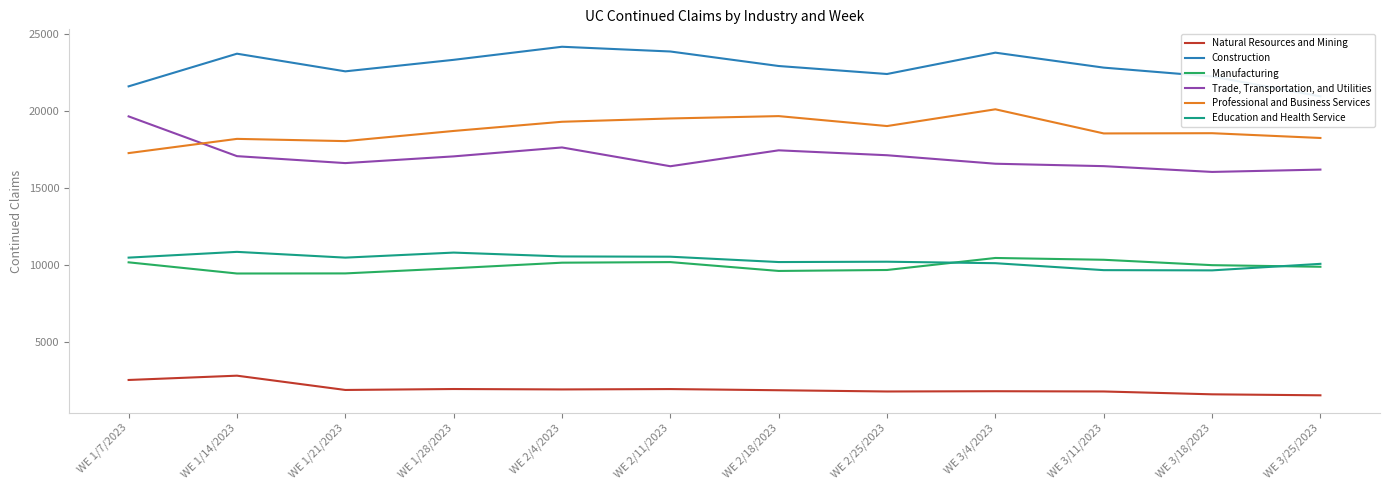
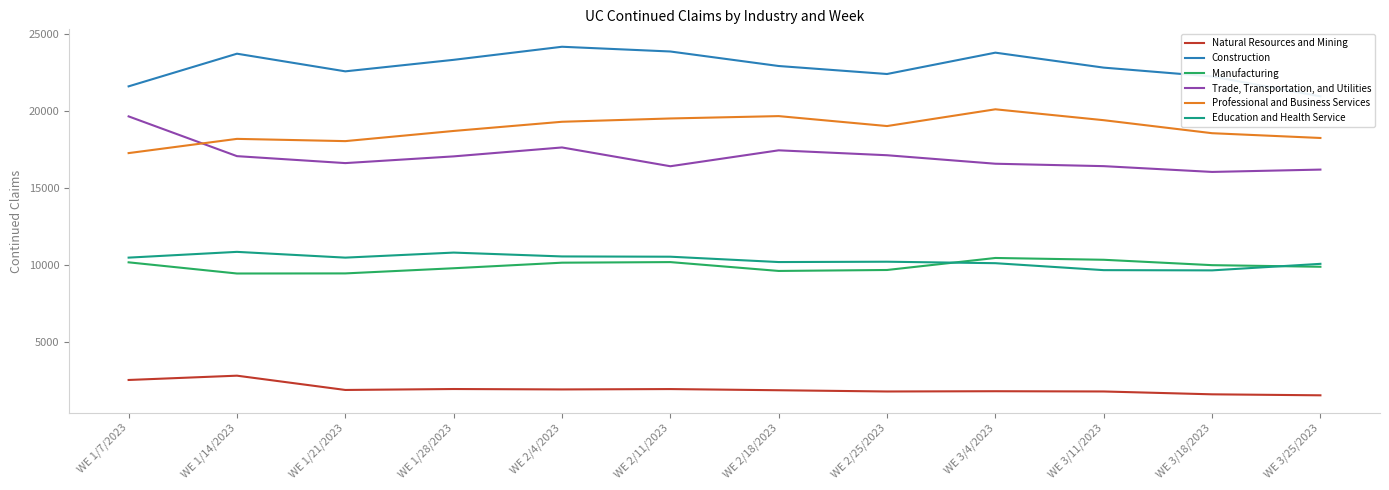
  {
    "Natural Resources and Mining": {
      "WE 1/7/2023": 2500,
      "WE 1/14/2023": 2800,
      "WE 1/21/2023": 1900,
      "WE 1/28/2023": 2000,
      "WE 2/4/2023": 1900,
      "WE 2/11/2023": 1900,
      "WE 2/18/2023": 1900,
      "WE 2/25/2023": 1800,
      "WE 3/4/2023": 1800,
      "WE 3/11/2023": 1800,
      "WE 3/18/2023": 1600,
      "WE 3/25/2023": 1500
    },
    "Construction": {
      "WE 1/7/2023": 21600,
      "WE 1/14/2023": 23700,
      "WE 1/21/2023": 22600,
      "WE 1/28/2023": 23300,
      "WE 2/4/2023": 24200,
      "WE 2/11/2023": 23900,
      "WE 2/18/2023": 22900,
      "WE 2/25/2023": 22400,
      "WE 3/4/2023": 23800,
      "WE 3/11/2023": 22800
    },
    "Trade, Transportation, and Utilities": {
      "WE 1/7/2023": 19600,
      "WE 1/14/2023": 17100,
      "WE 1/21/2023": 16600,
      "WE 1/28/2023": 17000,
      "WE 2/4/2023": 17600,
      "WE 2/11/2023": 16400,
      "WE 2/18/2023": 17400,
      "WE 2/25/2023": 17100,
      "WE 3/4/2023": 16600,
      "WE 3/11/2023": 16400,
      "WE 3/18/2023": 16000,
      "WE 3/25/2023": 16200
    },
    "Professional and Business Services": {
      "WE 1/7/2023": 17300,
      "WE 1/14/2023": 18200,
      "WE 1/21/2023": 18000,
      "WE 1/28/2023": 18700,
      "WE 2/4/2023": 19300,
      "WE 2/11/2023": 19500,
      "WE 2/18/2023": 19700,
      "WE 2/25/2023": 19000,
      "WE 3/4/2023": 20100,
-     "WE 3/11/2023": 18500,
+     "WE 3/11/2023": 19400,
      "WE 3/18/2023": 18600,
      "WE 3/25/2023": 18200
    }
  }
